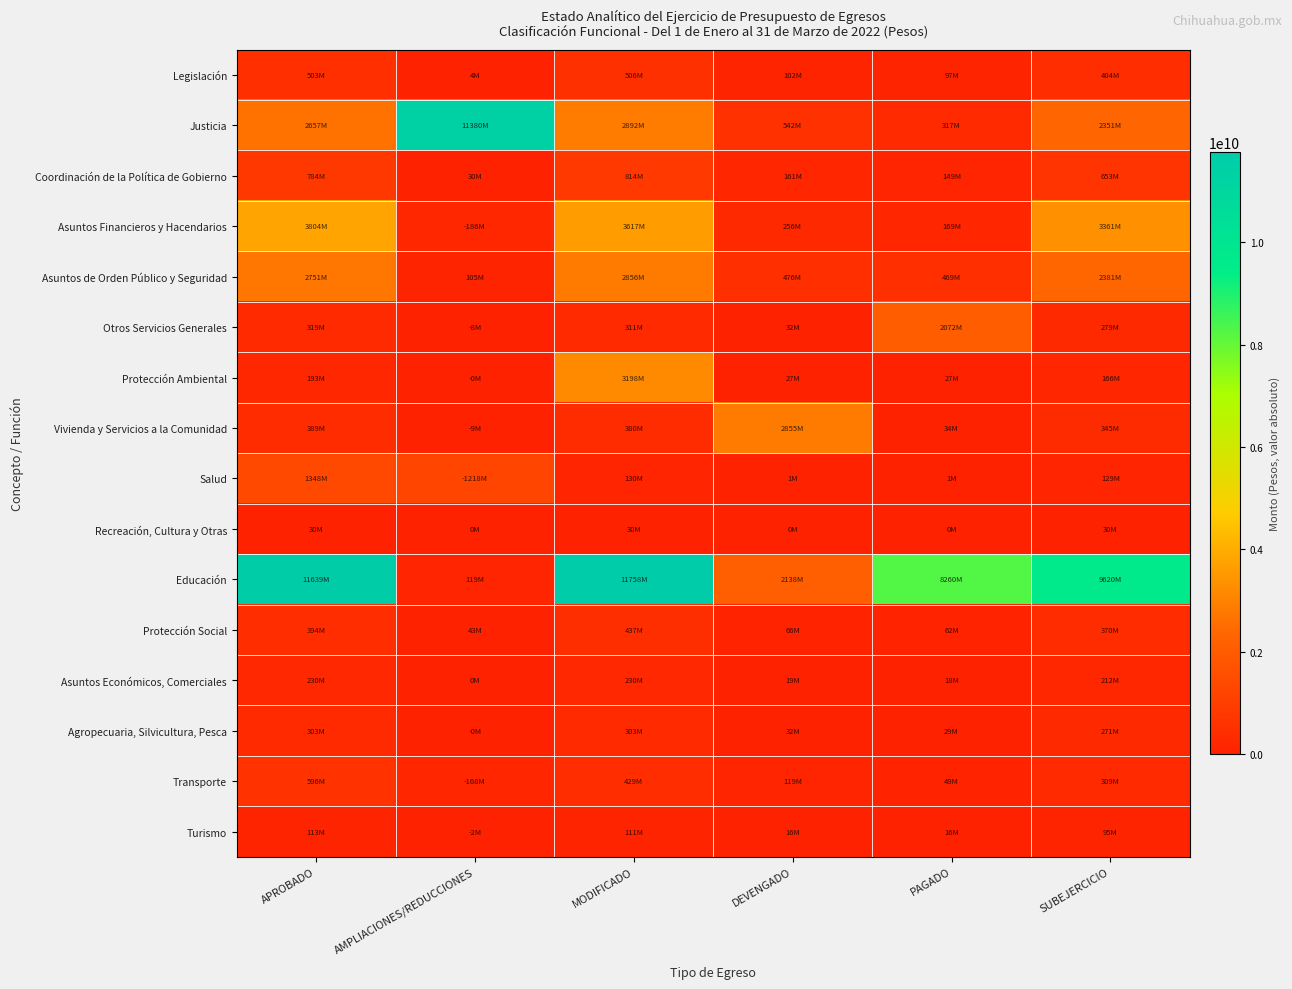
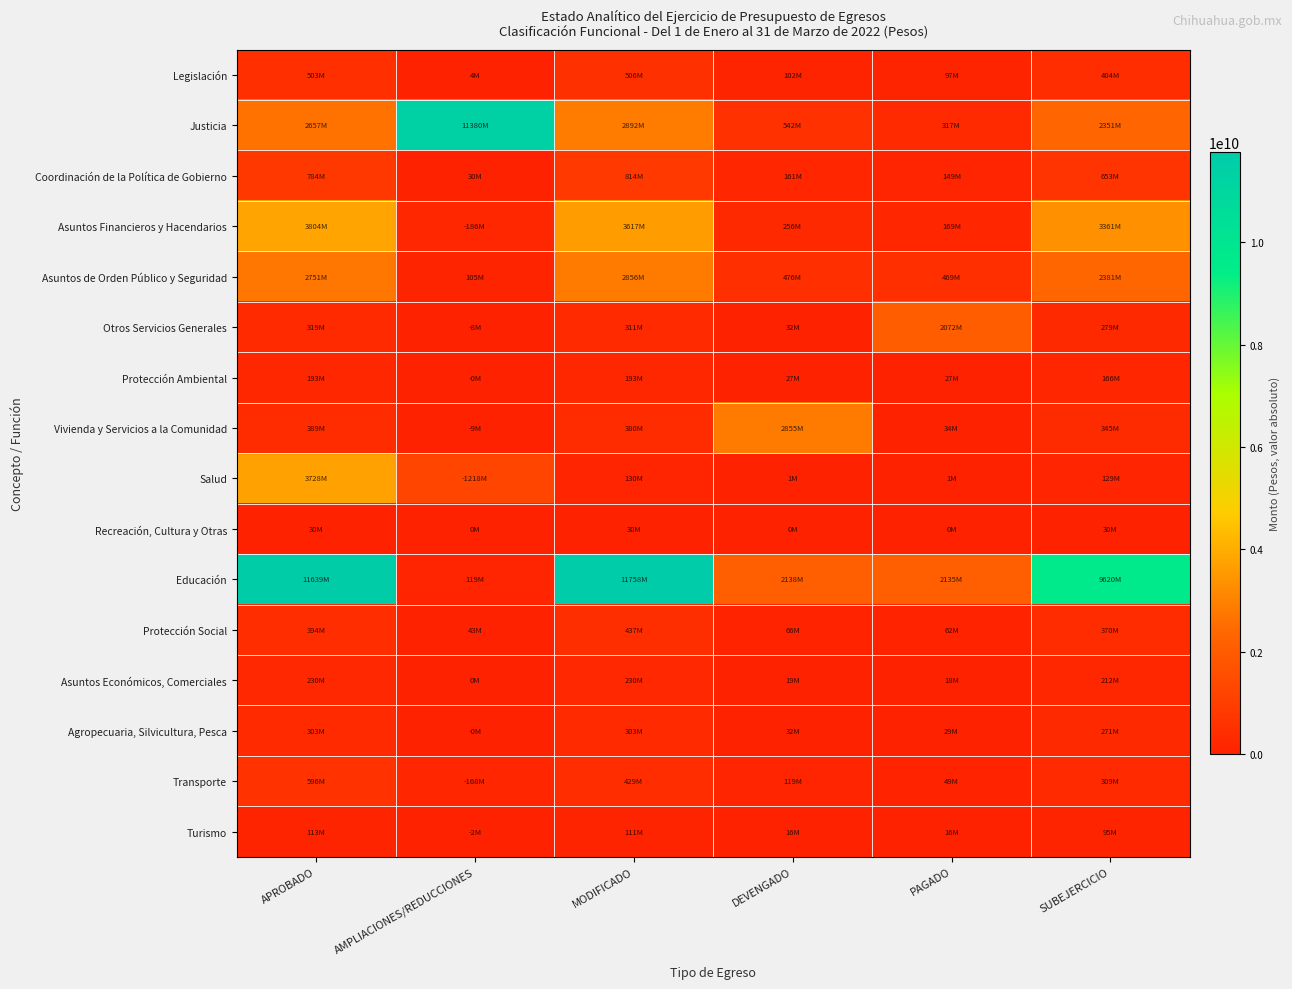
  {
    "Legislación": {
      "APROBADO": "503M",
      "AMPLIACIONES/REDUCCIONES": "4M",
      "MODIFICADO": "506M",
      "DEVENGADO": "102M",
      "PAGADO": "97M",
      "SUBEJERCICIO": "404M"
    },
    "Justicia": {
      "APROBADO": "2657M",
      "AMPLIACIONES/REDUCCIONES": "11380M",
      "MODIFICADO": "2892M",
      "DEVENGADO": "542M",
      "PAGADO": "317M",
      "SUBEJERCICIO": "2351M"
    },
    "Coordinación de la Política de Gobierno": {
      "APROBADO": "784M",
      "AMPLIACIONES/REDUCCIONES": "30M",
      "MODIFICADO": "814M",
      "DEVENGADO": "161M",
      "PAGADO": "149M",
      "SUBEJERCICIO": "653M"
    },
    "Asuntos Financieros y Hacendarios": {
      "APROBADO": "3804M",
      "AMPLIACIONES/REDUCCIONES": "-186M",
      "MODIFICADO": "3617M",
      "DEVENGADO": "256M",
      "PAGADO": "169M",
      "SUBEJERCICIO": "3361M"
    },
    "Asuntos de Orden Público y Seguridad": {
      "APROBADO": "2751M",
      "AMPLIACIONES/REDUCCIONES": "105M",
      "MODIFICADO": "2856M",
      "DEVENGADO": "476M",
      "PAGADO": "469M",
      "SUBEJERCICIO": "2381M"
    },
    "Otros Servicios Generales": {
      "APROBADO": "319M",
      "AMPLIACIONES/REDUCCIONES": "-8M",
      "MODIFICADO": "311M",
      "DEVENGADO": "32M",
      "PAGADO": "2072M",
      "SUBEJERCICIO": "279M"
    },
    "Protección Ambiental": {
      "APROBADO": "193M",
      "AMPLIACIONES/REDUCCIONES": "-0M",
-     "MODIFICADO": "3198M",
+     "MODIFICADO": "193M",
      "DEVENGADO": "27M",
      "PAGADO": "27M",
      "SUBEJERCICIO": "166M"
    },
    "Vivienda y Servicios a la Comunidad": {
      "APROBADO": "389M",
      "AMPLIACIONES/REDUCCIONES": "-9M",
      "MODIFICADO": "380M",
      "DEVENGADO": "2855M",
      "PAGADO": "34M",
      "SUBEJERCICIO": "345M"
    },
    "Salud": {
-     "APROBADO": "1348M",
+     "APROBADO": "3728M",
      "AMPLIACIONES/REDUCCIONES": "-1218M",
      "MODIFICADO": "130M",
      "DEVENGADO": "1M",
      "PAGADO": "1M",
      "SUBEJERCICIO": "129M"
    },
    "Recreación, Cultura y Otras": {
      "APROBADO": "30M",
      "AMPLIACIONES/REDUCCIONES": "0M",
      "MODIFICADO": "30M",
      "DEVENGADO": "0M",
      "PAGADO": "0M",
      "SUBEJERCICIO": "30M"
    },
    "Educación": {
      "APROBADO": "11639M",
      "AMPLIACIONES/REDUCCIONES": "119M",
      "MODIFICADO": "11758M",
      "DEVENGADO": "2138M",
-     "PAGADO": "8260M",
+     "PAGADO": "2135M",
      "SUBEJERCICIO": "9620M"
    },
    "Protección Social": {
      "APROBADO": "394M",
      "AMPLIACIONES/REDUCCIONES": "43M",
      "MODIFICADO": "437M",
      "DEVENGADO": "66M",
      "PAGADO": "62M",
      "SUBEJERCICIO": "370M"
    },
    "Asuntos Económicos, Comerciales": {
      "APROBADO": "230M",
      "AMPLIACIONES/REDUCCIONES": "0M",
      "MODIFICADO": "230M",
      "DEVENGADO": "19M",
      "PAGADO": "18M",
      "SUBEJERCICIO": "212M"
    },
    "Agropecuaria, Silvicultura, Pesca": {
      "APROBADO": "303M",
      "AMPLIACIONES/REDUCCIONES": "-0M",
      "MODIFICADO": "303M",
      "DEVENGADO": "32M",
      "PAGADO": "29M",
      "SUBEJERCICIO": "271M"
    },
    "Transporte": {
      "APROBADO": "596M",
      "AMPLIACIONES/REDUCCIONES": "-168M",
      "MODIFICADO": "429M",
      "DEVENGADO": "119M",
      "PAGADO": "49M",
      "SUBEJERCICIO": "309M"
    },
    "Turismo": {
      "APROBADO": "113M",
      "AMPLIACIONES/REDUCCIONES": "-2M",
      "MODIFICADO": "111M",
      "DEVENGADO": "16M",
      "PAGADO": "16M",
      "SUBEJERCICIO": "95M"
    }
  }
